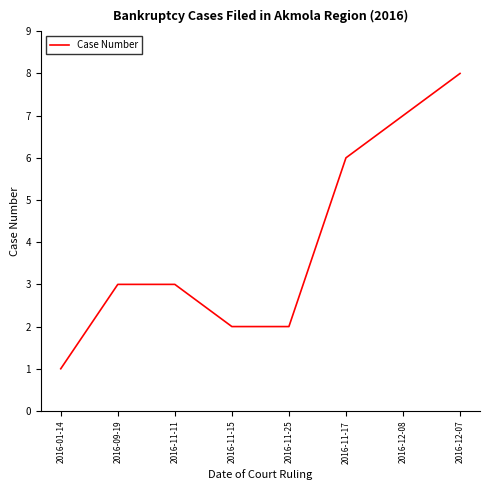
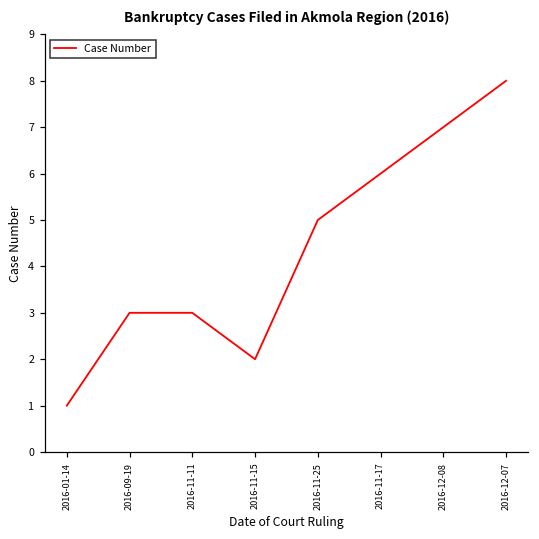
  {
    "2016-01-14": 1,
    "2016-09-19": 3,
    "2016-11-11": 3,
    "2016-11-15": 2,
-   "2016-11-25": 2,
+   "2016-11-25": 5,
    "2016-11-17": 6,
    "2016-12-08": 7,
    "2016-12-07": 8
  }
